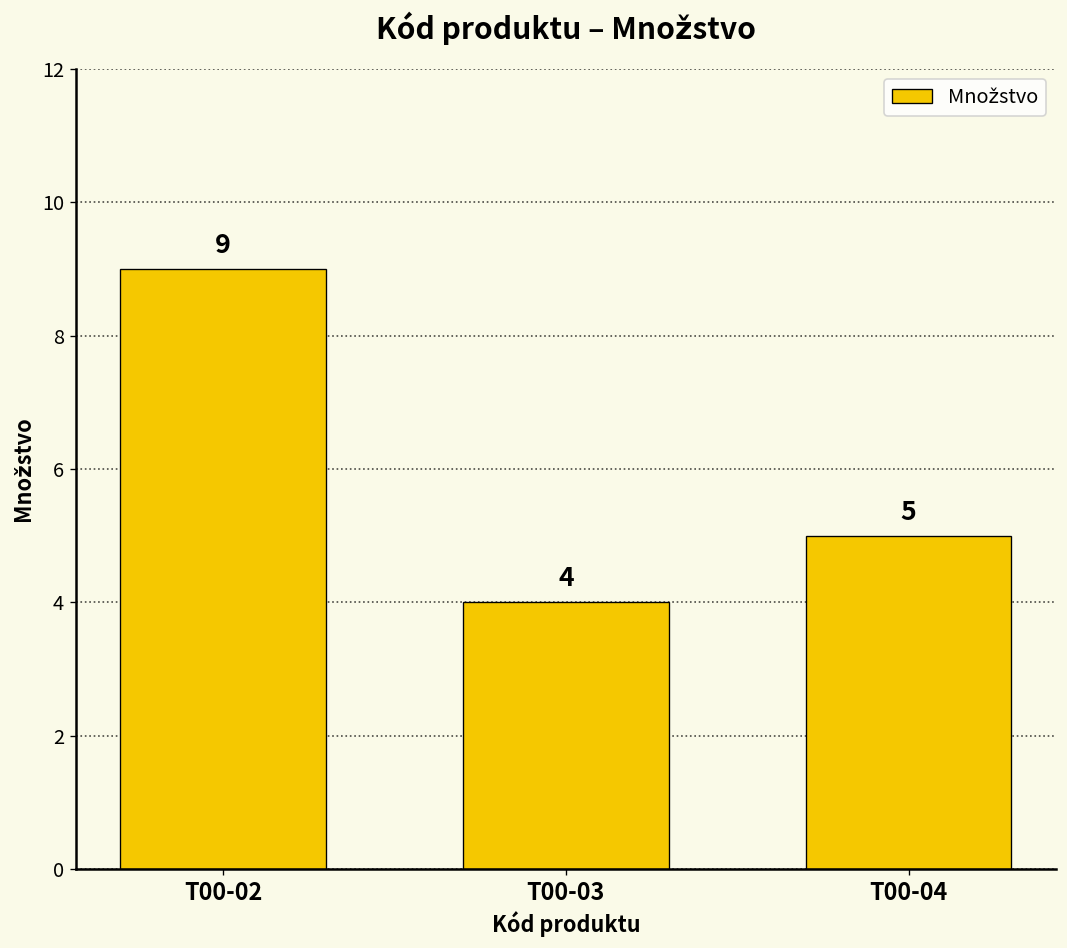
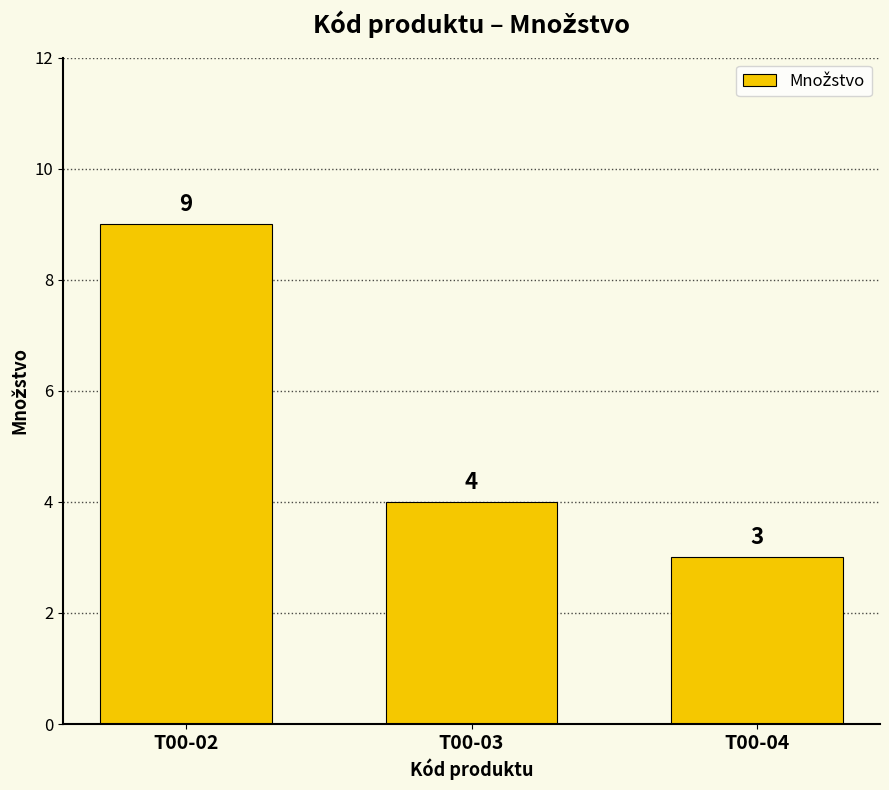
  {
    "T00-02": 9,
    "T00-03": 4,
-   "T00-04": 5
+   "T00-04": 3
  }
